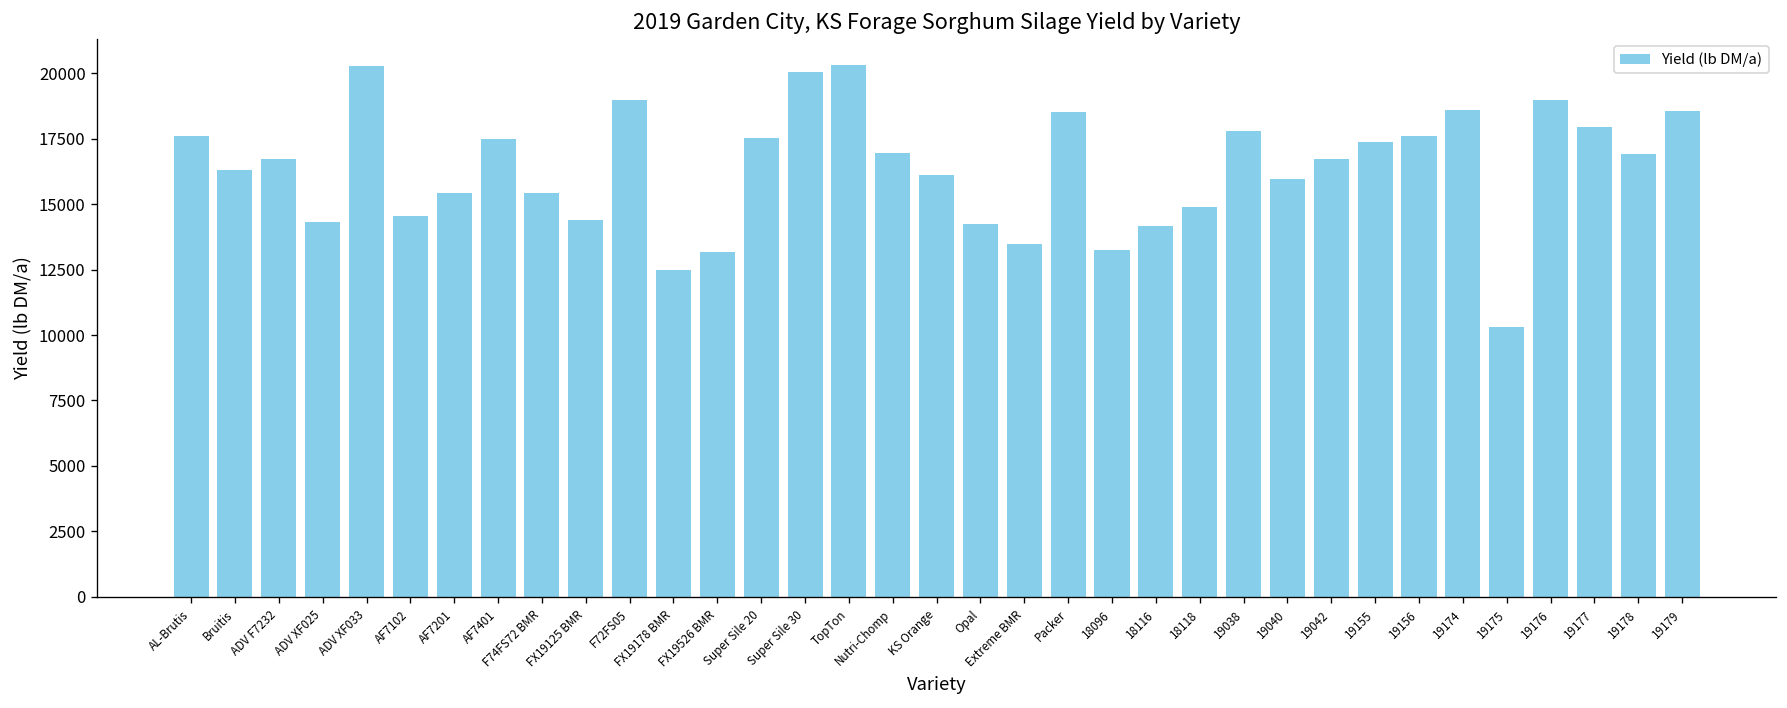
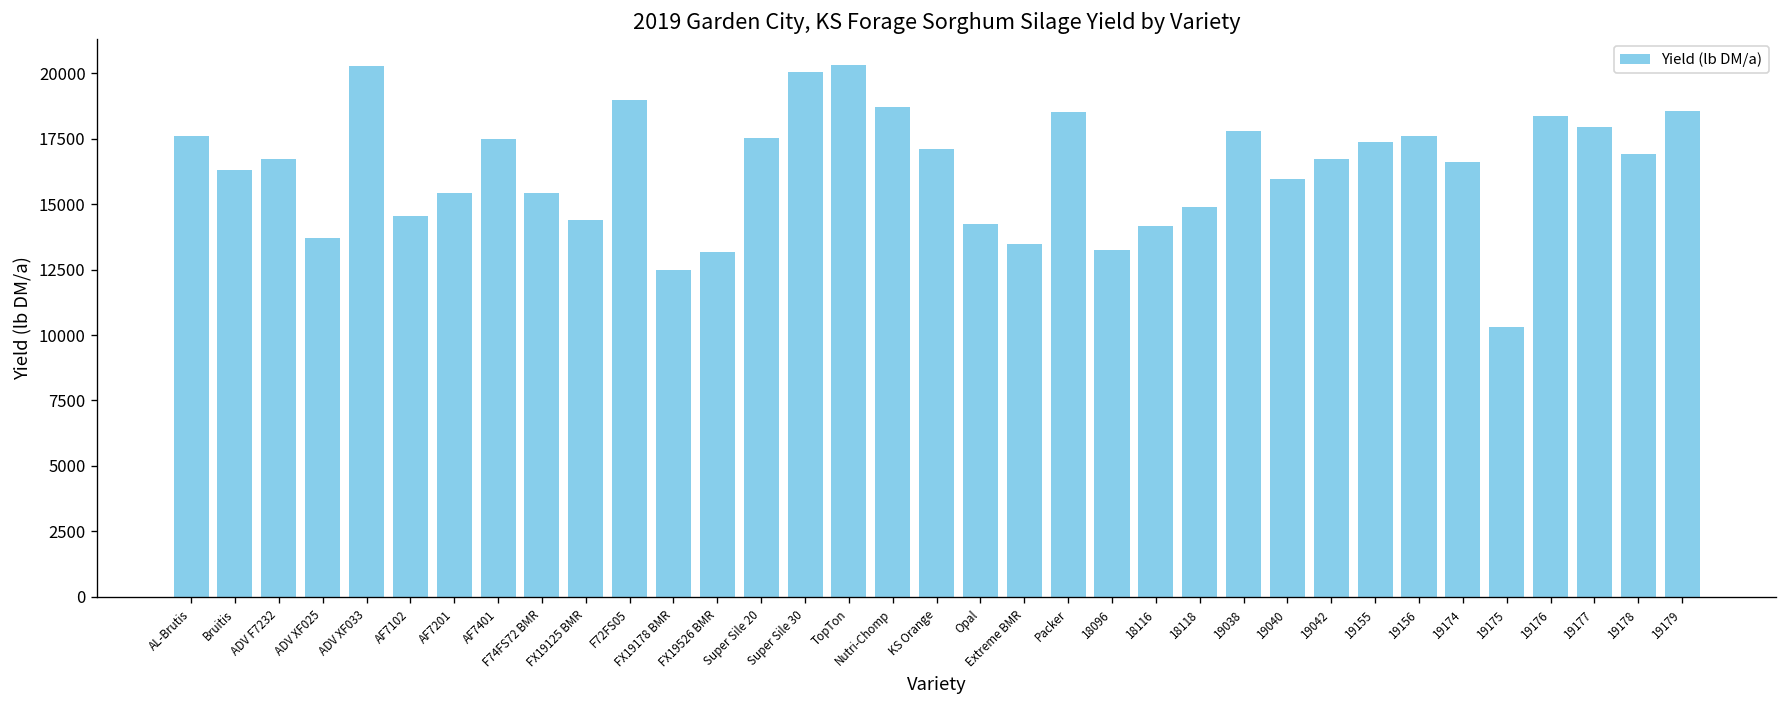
  {
    "AL-Brutis": 17600,
    "Bruitis": 16300,
    "ADV F7232": 16700,
-   "ADV XF025": 14300,
+   "ADV XF025": 13700,
    "ADV XF033": 20300,
    "AF7102": 14500,
    "AF7201": 15400,
    "AF7401": 17500,
    "F74FS72 BMR": 15400,
    "FX19125 BMR": 14400,
    "F72FS05": 19000,
    "FX19178 BMR": 12500,
    "FX19526 BMR": 13200,
    "Super Sile 20": 17500,
    "Super Sile 30": 20000,
    "TopTon": 20300,
-   "Nutri-Chomp": 17000,
-   "KS Orange": 16100,
+   "Nutri-Chomp": 18700,
+   "KS Orange": 17100,
    "Opal": 14200,
    "Extreme BMR": 13500,
    "Packer": 18500,
    "18096": 13200,
    "18116": 14100,
    "18118": 14900,
    "19038": 17800,
    "19040": 16000,
    "19042": 16700,
    "19155": 17400,
    "19156": 17600,
-   "19174": 18600,
+   "19174": 16600,
    "19175": 10300,
-   "19176": 19000,
+   "19176": 18300,
    "19177": 17900,
    "19178": 16900,
    "19179": 18600
  }
